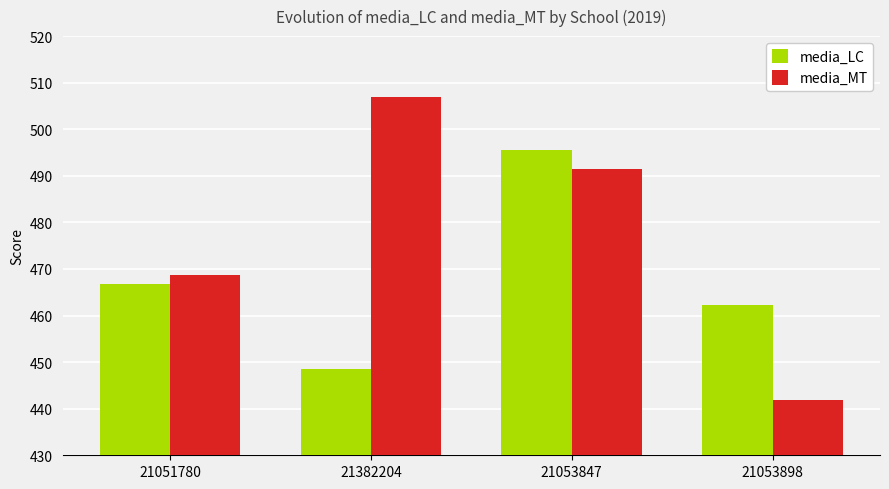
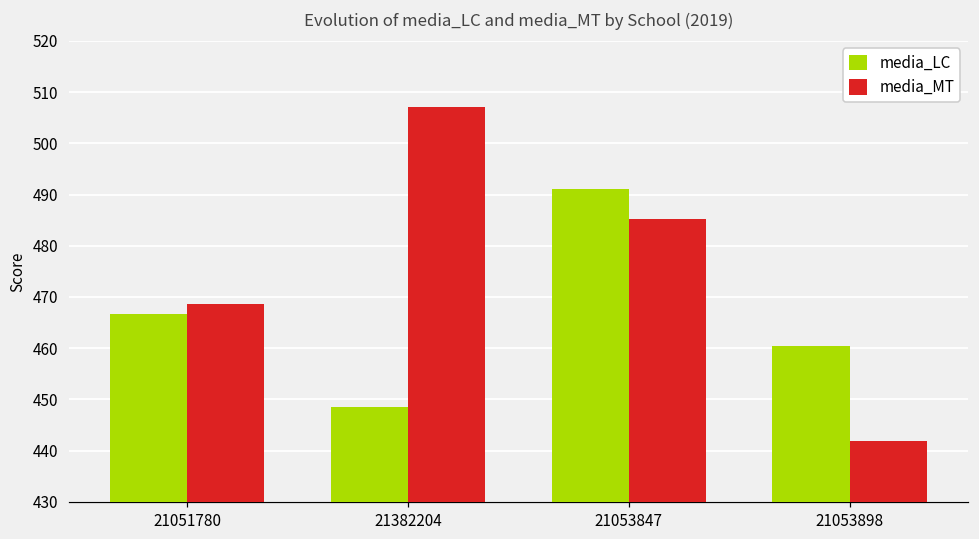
  {
    "media_LC": {
      "21051780": 467,
      "21382204": 449,
-     "21053847": 495,
-     "21053898": 462
+     "21053847": 491,
+     "21053898": 460
    },
    "media_MT": {
      "21051780": 469,
      "21382204": 507,
-     "21053847": 491,
+     "21053847": 485,
      "21053898": 442
    }
  }
